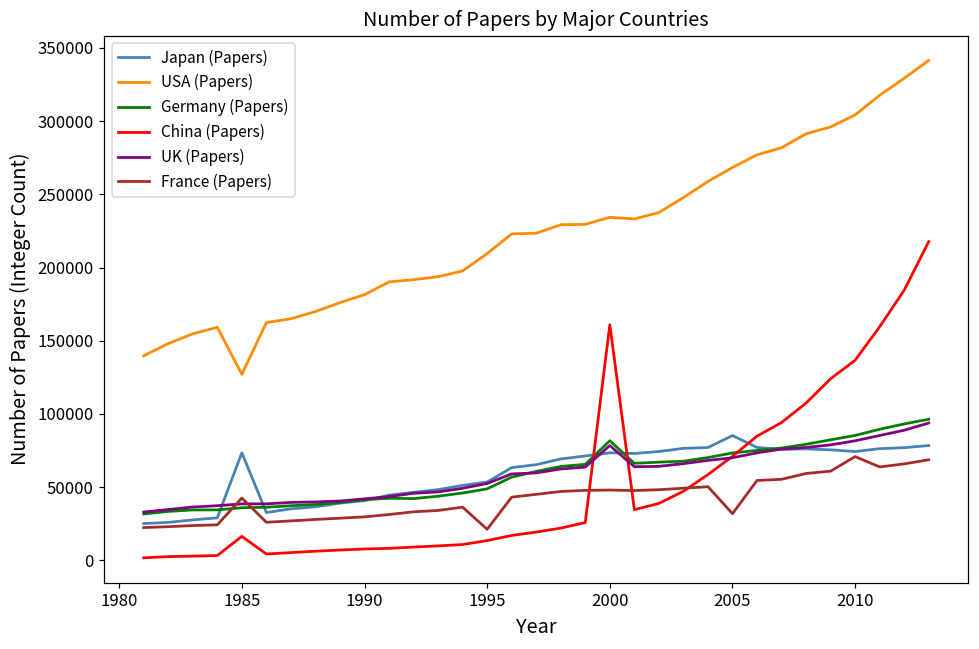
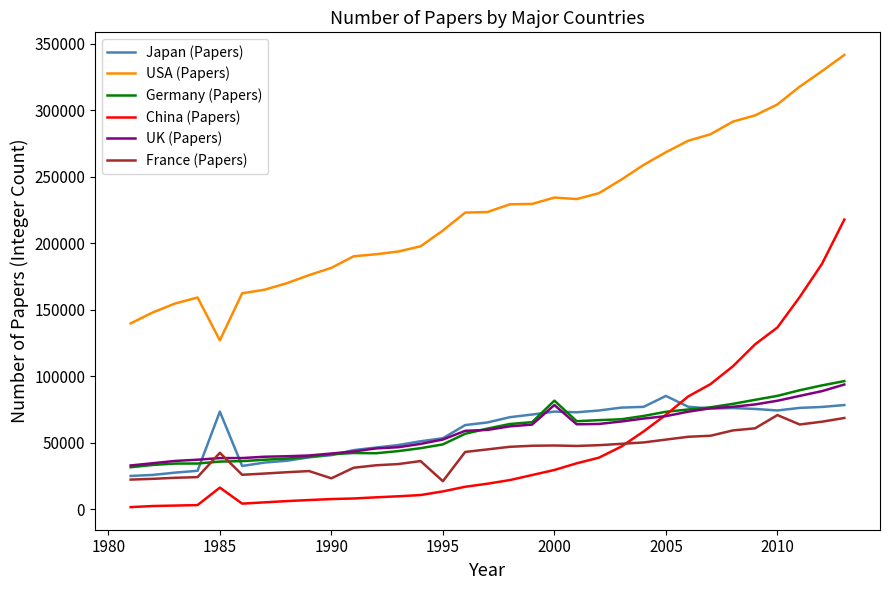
  {
    "Japan (Papers)": {
      "1985": 74000,
      "2000": 74000,
      "2005": 85000,
      "2010": 74000
    },
    "USA (Papers)": {
      "1985": 127000,
      "1990": 182000,
      "1995": 210000,
      "2000": 234000,
      "2005": 268000,
      "2010": 304000
    },
    "Germany (Papers)": {
      "1985": 36000,
      "1995": 49000,
      "2000": 82000,
      "2005": 73000,
      "2010": 85000
    },
    "China (Papers)": {
      "1985": 16000,
      "1990": 8000,
      "1995": 14000,
-     "2000": 161000,
+     "2000": 30000,
      "2010": 137000
    },
    "UK (Papers)": {
      "1985": 39000,
      "2000": 78000,
      "2010": 82000
    },
    "France (Papers)": {
      "1985": 43000,
-     "1990": 30000,
+     "1990": 23000,
      "1995": 21000,
      "2000": 48000,
-     "2005": 32000,
+     "2005": 52000,
      "2010": 71000
    }
  }
